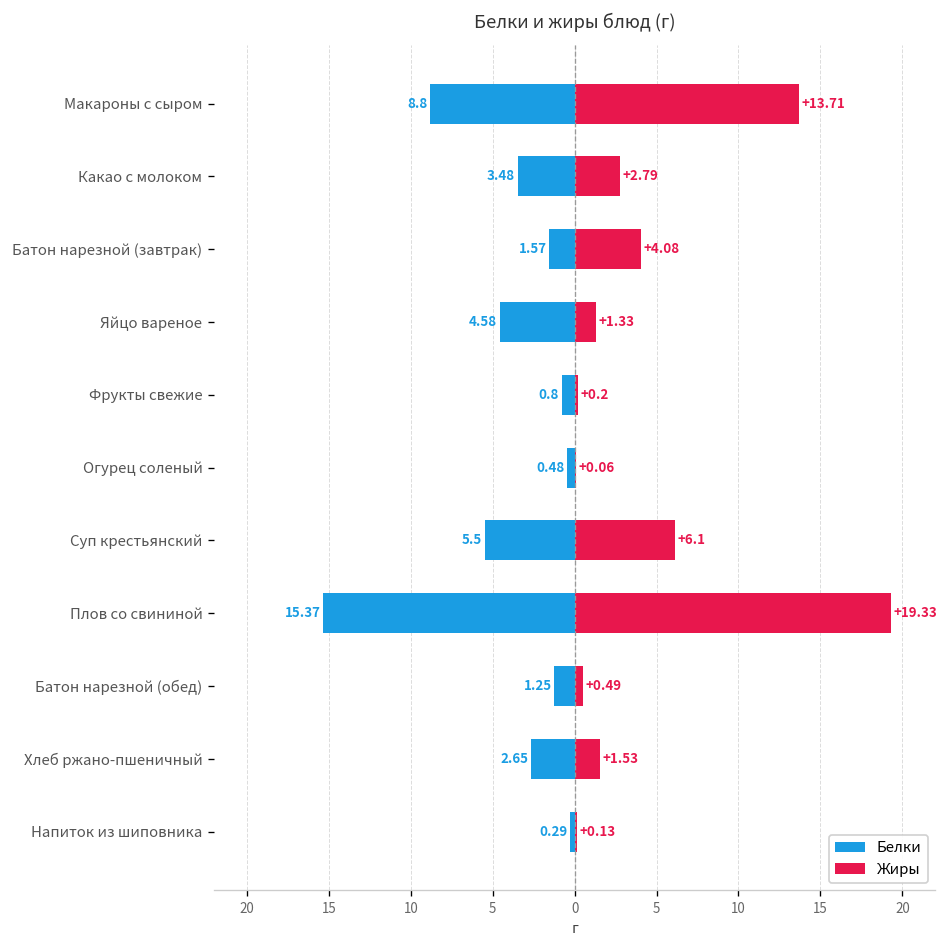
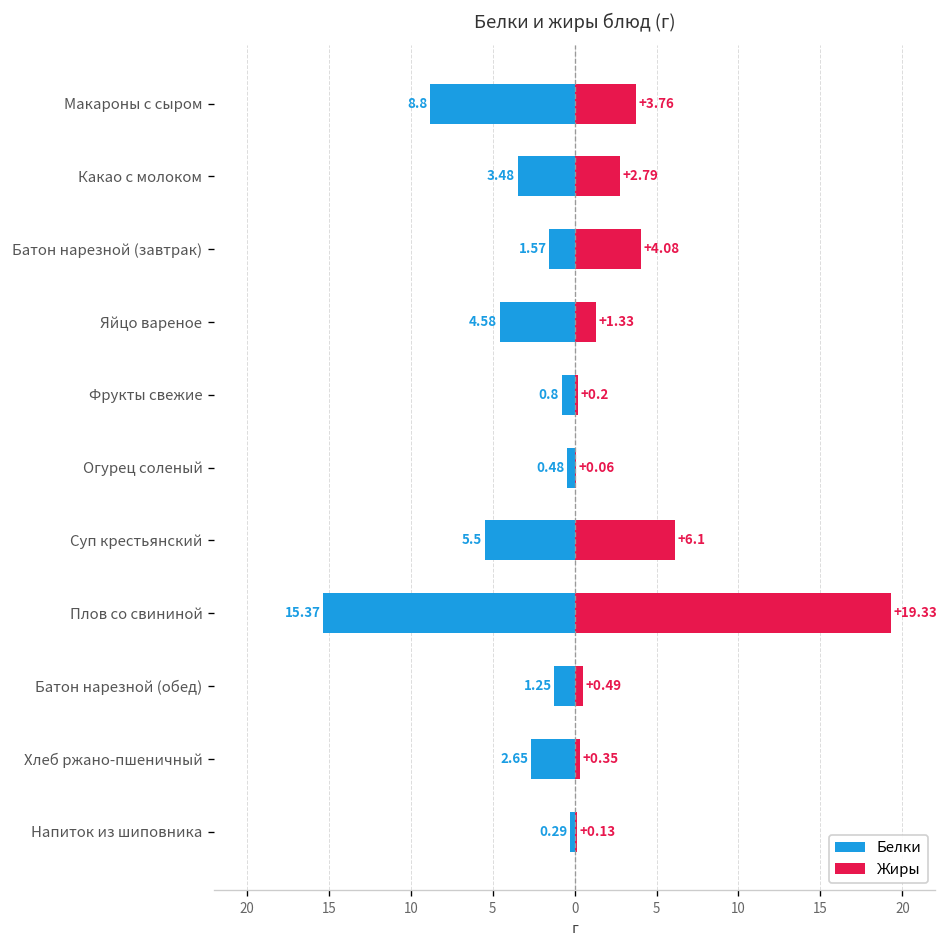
  {
    "Жиры": {
-     "Макароны с сыром": "+13.71",
+     "Макароны с сыром": "+3.76",
      "Какао с молоком": "+2.79",
      "Батон нарезной (завтрак)": "+4.08",
      "Яйцо вареное": "+1.33",
      "Фрукты свежие": "+0.2",
      "Огурец соленый": "+0.06",
      "Суп крестьянский": "+6.1",
      "Плов со свининой": "+19.33",
      "Батон нарезной (обед)": "+0.49",
-     "Хлеб ржано-пшеничный": "+1.53",
+     "Хлеб ржано-пшеничный": "+0.35",
      "Напиток из шиповника": "+0.13"
    }
  }
